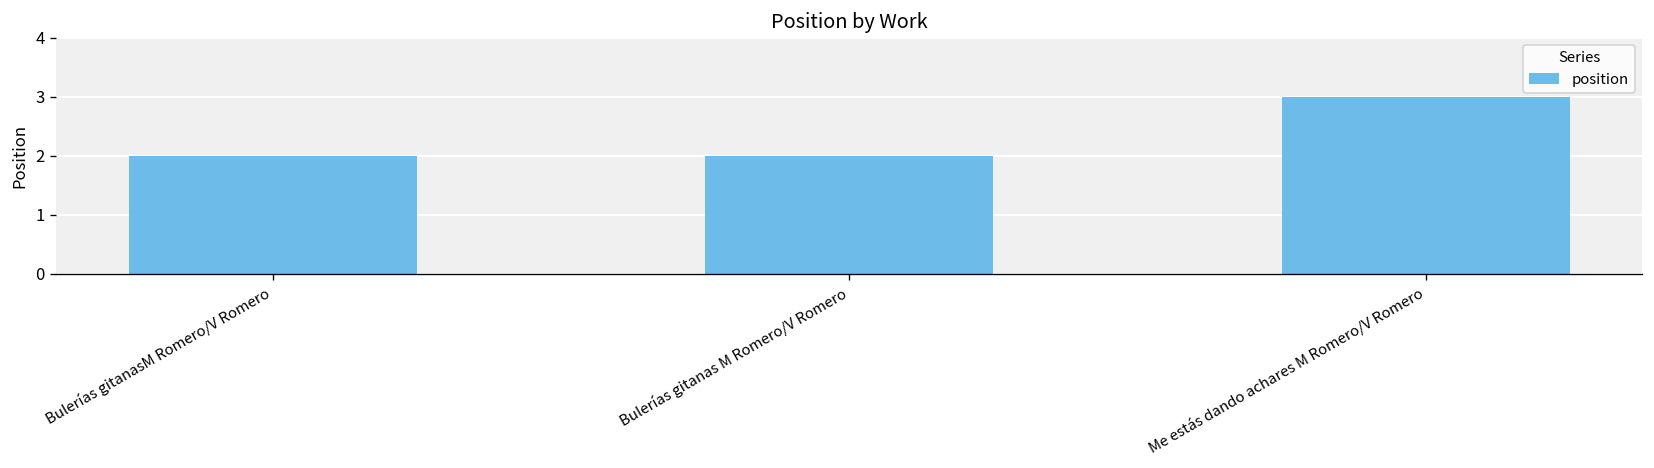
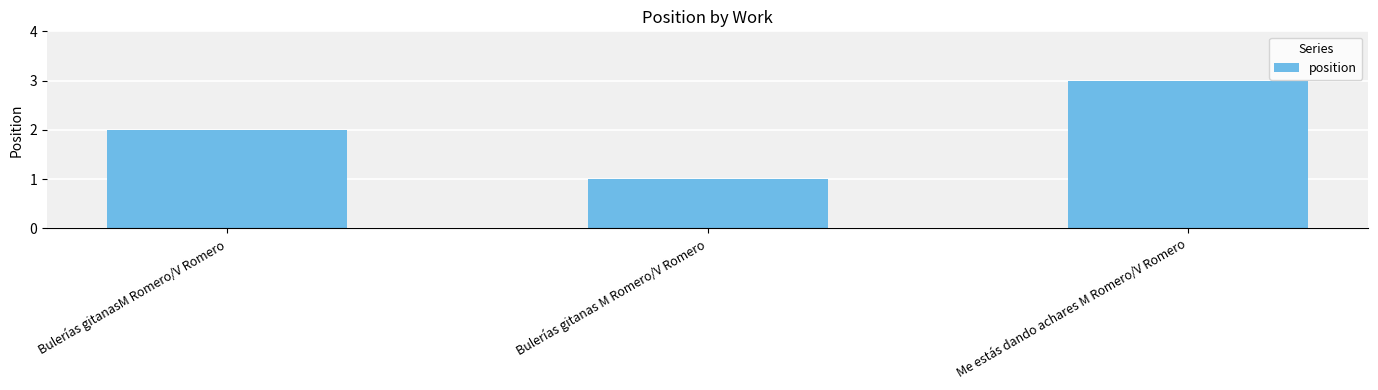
  {
    "Bulerías gitanasM Romero/V Romero": 2,
-   "Bulerías gitanas M Romero/V Romero": 2,
+   "Bulerías gitanas M Romero/V Romero": 1,
    "Me estás dando achares M Romero/V Romero": 3
  }
